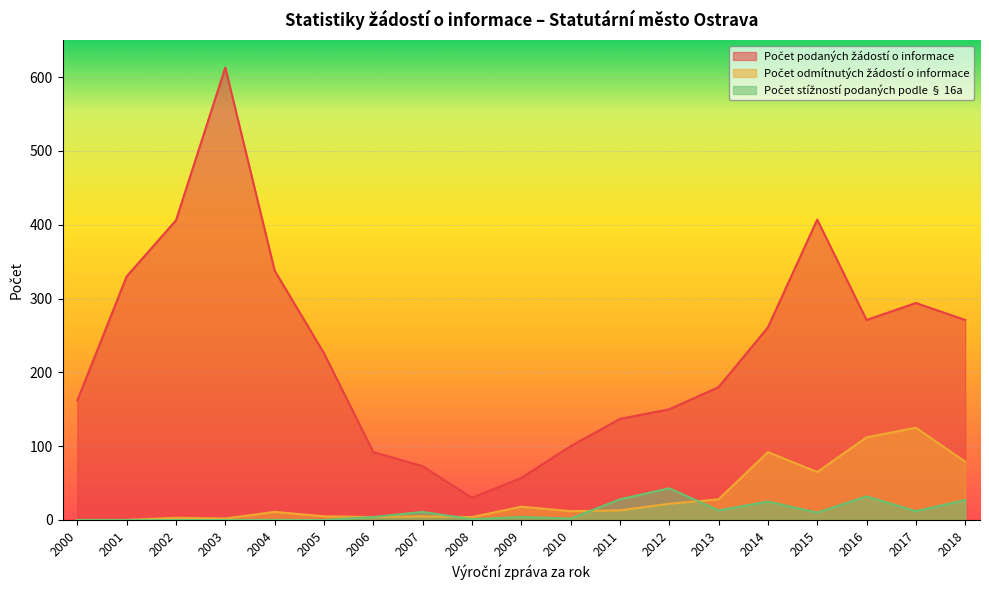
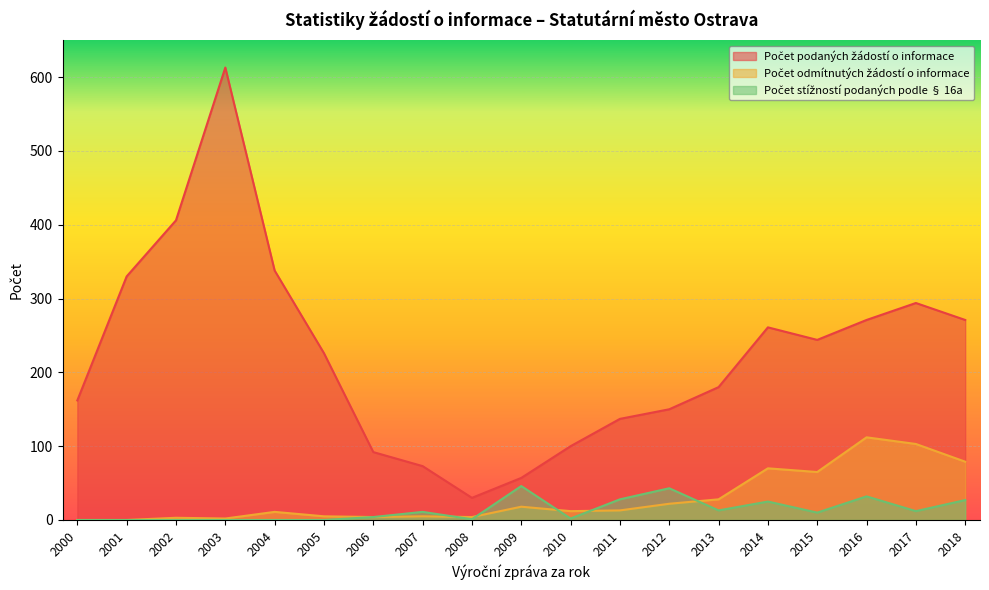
  {
    "Počet podaných žádostí o informace": {
      "2000": 160,
      "2001": 330,
      "2002": 410,
      "2003": 610,
      "2004": 340,
      "2005": 230,
      "2006": 90,
      "2007": 70,
      "2008": 30,
      "2009": 60,
      "2010": 100,
      "2011": 140,
      "2012": 150,
      "2013": 180,
      "2014": 260,
-     "2015": 410,
+     "2015": 240,
      "2016": 270,
      "2017": 290,
      "2018": 270
    },
    "Počet odmítnutých žádostí o informace": {
      "2004": 10,
      "2005": 10,
      "2007": 10,
      "2009": 20,
      "2010": 10,
      "2011": 10,
      "2012": 20,
      "2013": 30,
-     "2014": 90,
+     "2014": 70,
      "2015": 70,
      "2016": 110,
-     "2017": 130,
+     "2017": 100,
      "2018": 80
    },
    "Počet stížností podaných podle § 16a": {
      "2004": 0,
      "2005": 0,
      "2007": 10,
-     "2009": 0,
+     "2009": 50,
      "2010": 0,
      "2011": 30,
      "2012": 40,
      "2013": 10,
      "2014": 30,
      "2015": 10,
      "2016": 30,
      "2017": 10,
      "2018": 30
    }
  }
